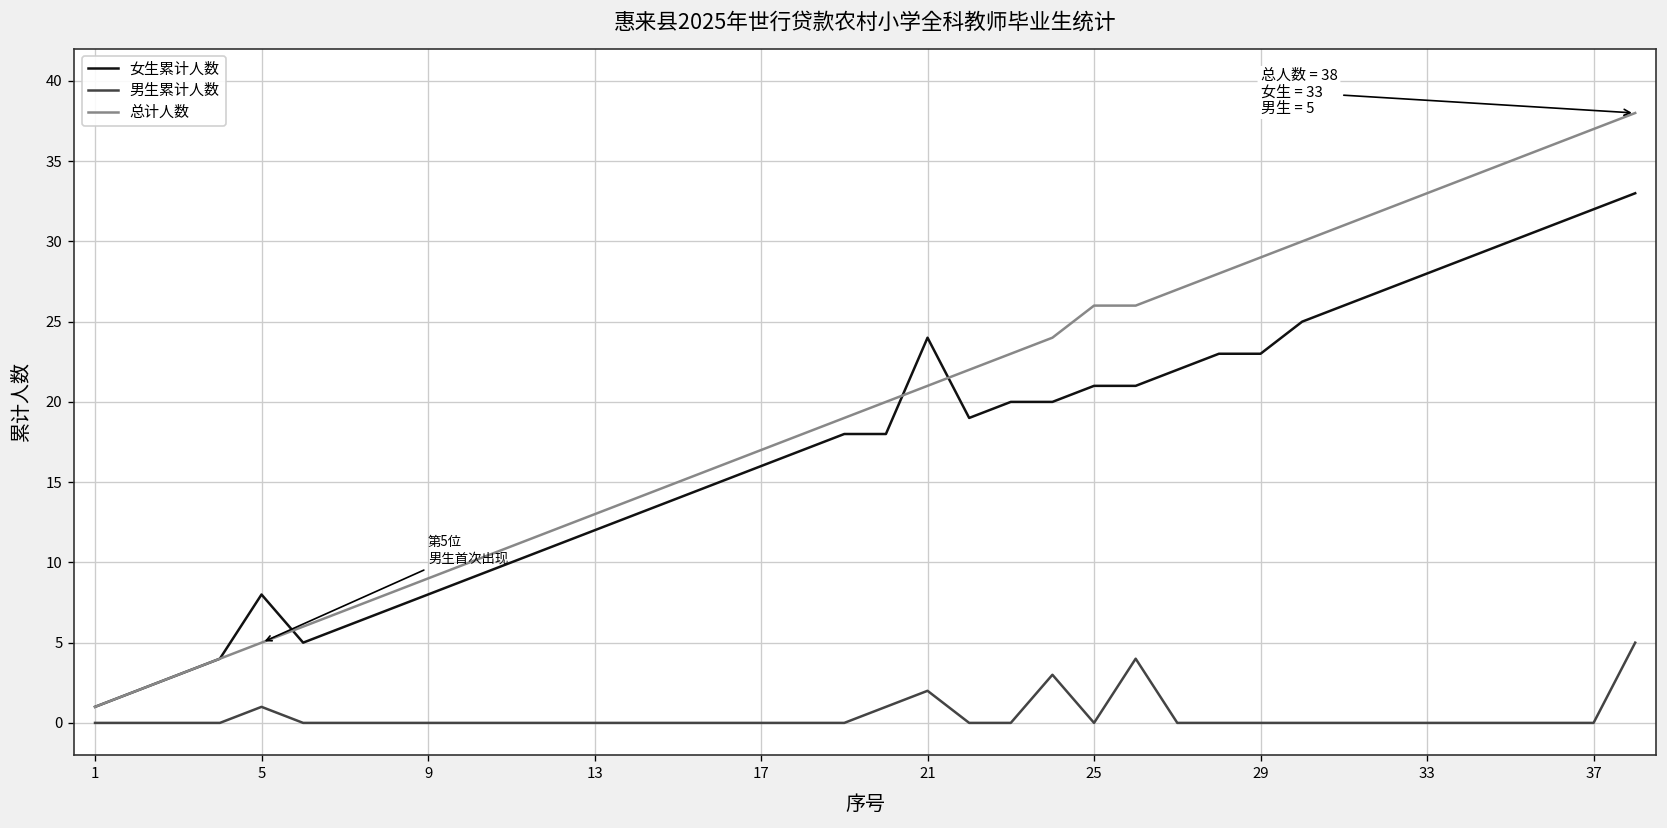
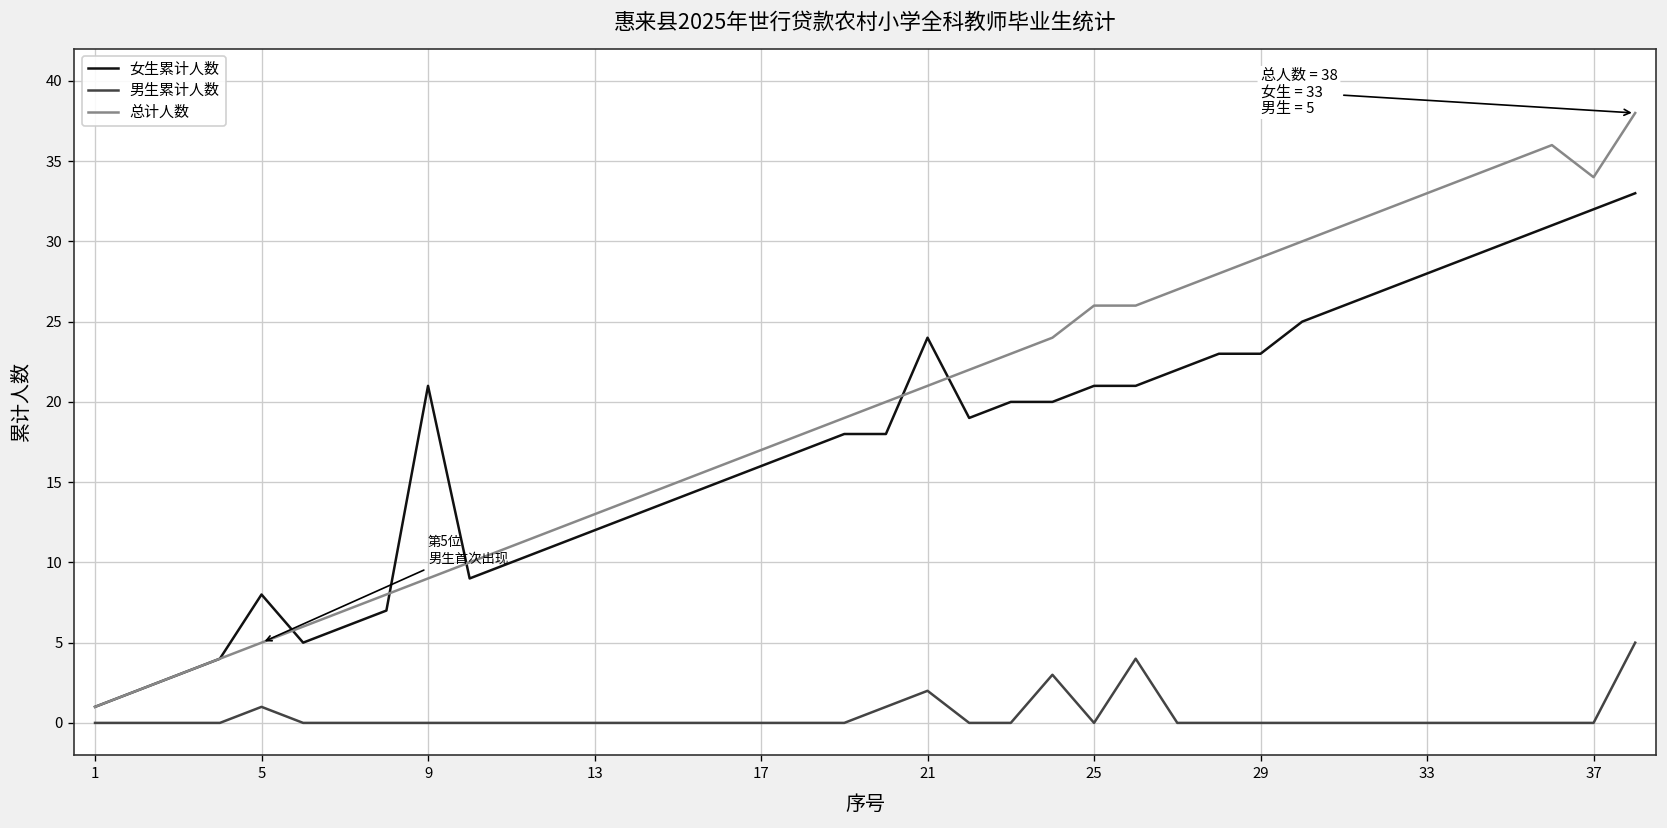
  {
    "女生累计人数": {
      "5": 8,
-     "9": 8,
+     "9": 21,
      "13": 12,
      "17": 16,
      "21": 24,
      "25": 21,
      "29": 23,
      "33": 28,
      "37": 32
    },
    "男生累计人数": {
      "1": 0,
      "5": 1,
      "9": 0,
      "13": 0,
      "17": 0,
      "21": 2,
      "25": 0,
      "29": 0,
      "33": 0,
      "37": 0
    },
    "总计人数": {
      "5": 5,
      "9": 9,
      "13": 13,
      "17": 17,
      "21": 21,
      "25": 26,
      "29": 29,
      "33": 33,
-     "37": 37
+     "37": 34
    }
  }
